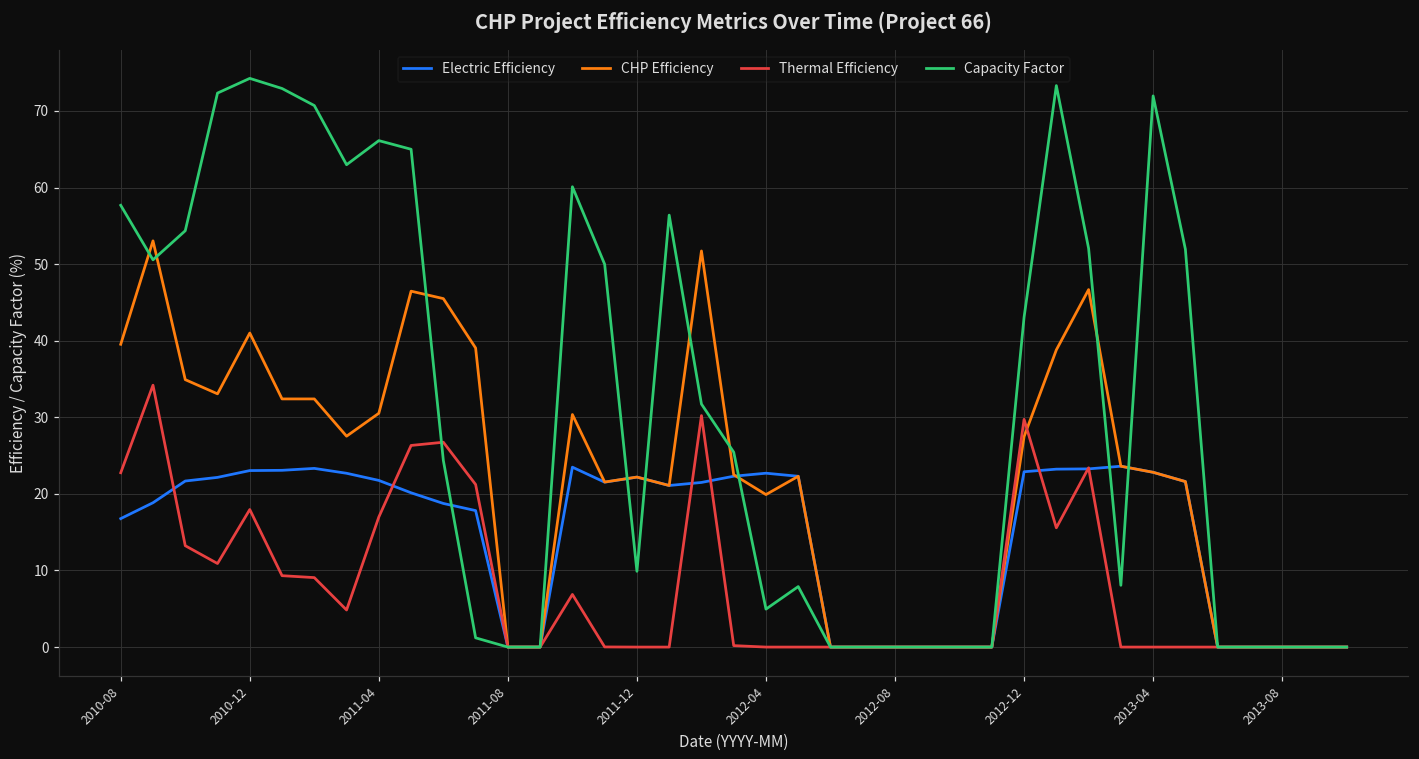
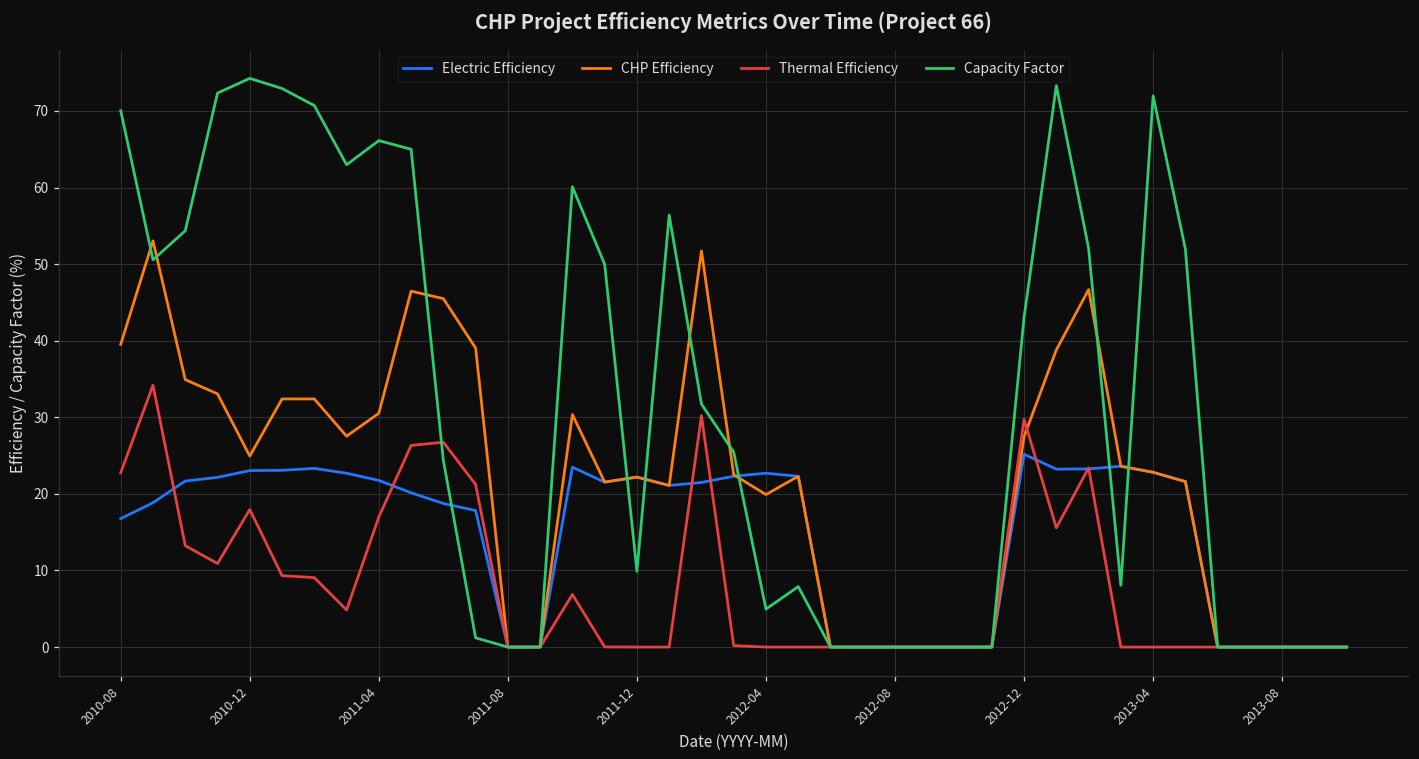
  {
    "Electric Efficiency": {
      "2010-08": 17,
      "2010-12": 23,
      "2011-04": 22,
      "2012-04": 23,
-     "2012-12": 23
+     "2012-12": 25
    },
    "CHP Efficiency": {
      "2010-08": 40,
-     "2010-12": 41,
+     "2010-12": 25,
      "2011-04": 31,
      "2012-04": 20,
      "2012-12": 27
    },
    "Thermal Efficiency": {
      "2010-08": 23,
      "2010-12": 18,
      "2011-04": 17,
      "2011-12": 0,
      "2012-04": 0,
      "2012-12": 30,
      "2013-04": 0
    },
    "Capacity Factor": {
-     "2010-08": 58,
+     "2010-08": 70,
      "2010-12": 74,
      "2011-04": 66,
      "2011-12": 10,
      "2012-04": 5,
      "2012-12": 43,
      "2013-04": 72
    }
  }
